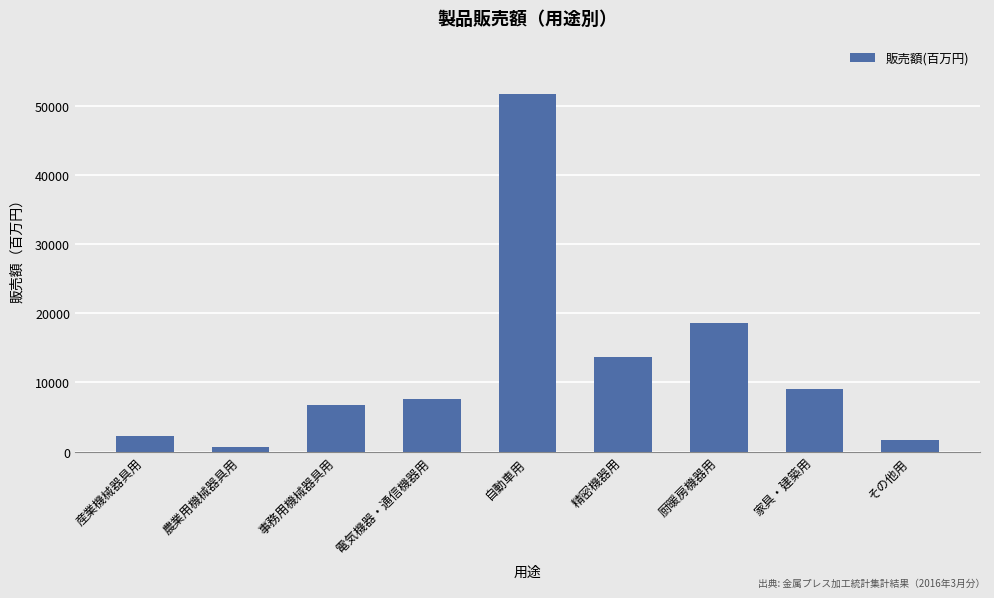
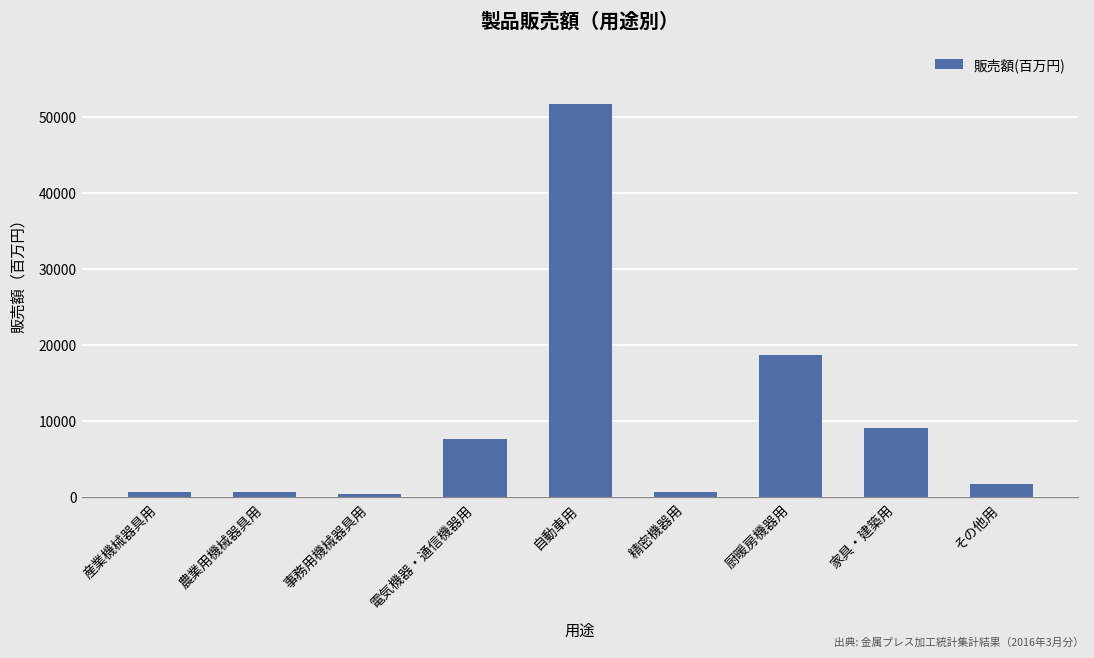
  {
-   "産業機械器具用": 2000,
+   "産業機械器具用": 1000,
    "農業用機械器具用": 1000,
-   "事務用機械器具用": 7000,
+   "事務用機械器具用": 0,
    "電気機器・通信機器用": 8000,
    "自動車用": 52000,
-   "精密機器用": 14000,
+   "精密機器用": 1000,
    "厨暖房機器用": 19000,
    "家具・建築用": 9000,
    "その他用": 2000
  }
